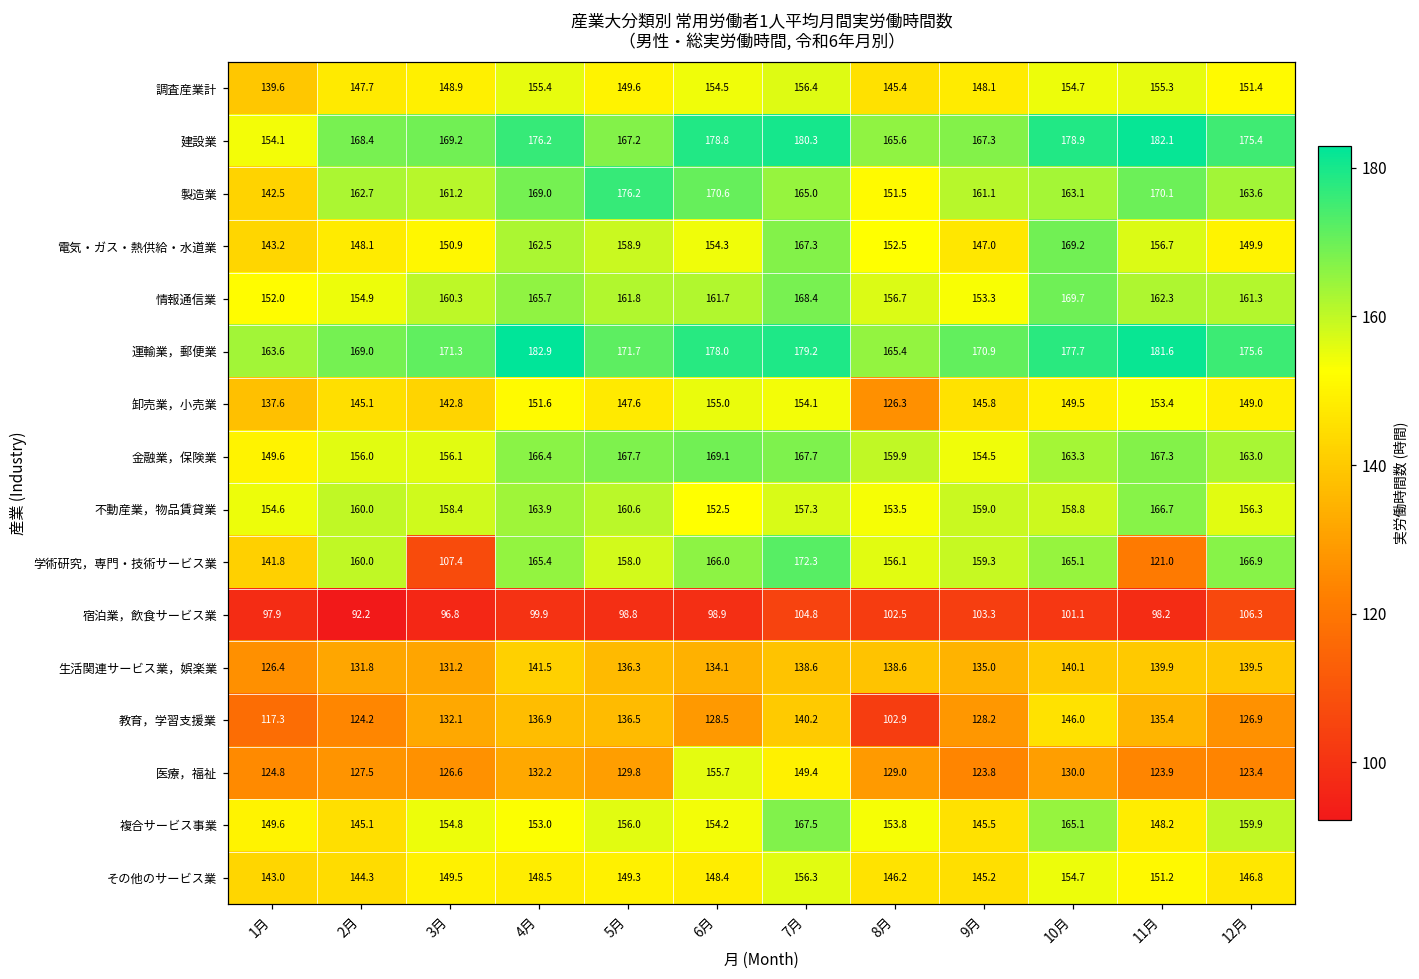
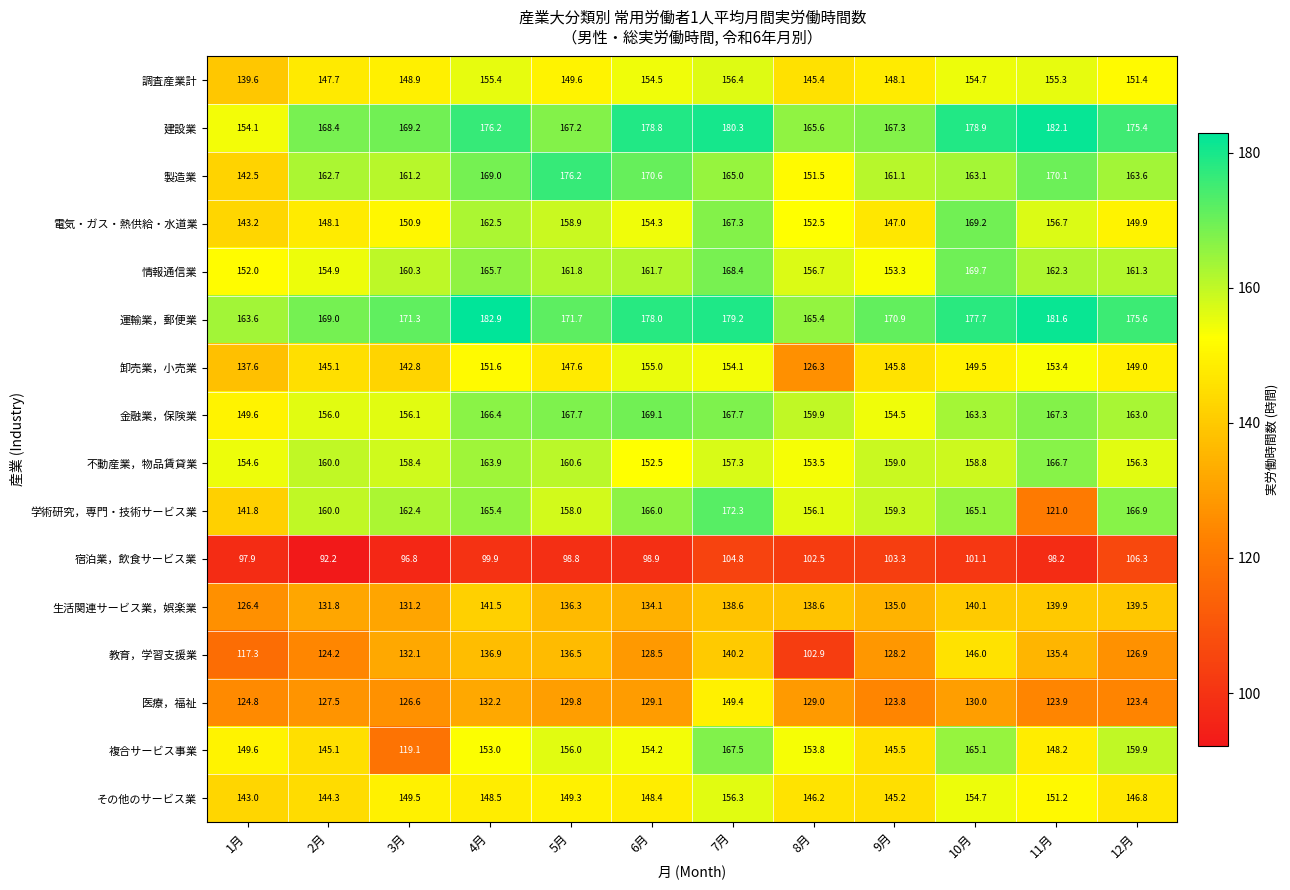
  {
    "調査産業計": {
      "1月": 139.6,
      "2月": 147.7,
      "3月": 148.9,
      "4月": 155.4,
      "5月": 149.6,
      "6月": 154.5,
      "7月": 156.4,
      "8月": 145.4,
      "9月": 148.1,
      "10月": 154.7,
      "11月": 155.3,
      "12月": 151.4
    },
    "建設業": {
      "1月": 154.1,
      "2月": 168.4,
      "3月": 169.2,
      "4月": 176.2,
      "5月": 167.2,
      "6月": 178.8,
      "7月": 180.3,
      "8月": 165.6,
      "9月": 167.3,
      "10月": 178.9,
      "11月": 182.1,
      "12月": 175.4
    },
    "製造業": {
      "1月": 142.5,
      "2月": 162.7,
      "3月": 161.2,
      "4月": 169.0,
      "5月": 176.2,
      "6月": 170.6,
      "7月": 165.0,
      "8月": 151.5,
      "9月": 161.1,
      "10月": 163.1,
      "11月": 170.1,
      "12月": 163.6
    },
    "電気・ガス・熱供給・水道業": {
      "1月": 143.2,
      "2月": 148.1,
      "3月": 150.9,
      "4月": 162.5,
      "5月": 158.9,
      "6月": 154.3,
      "7月": 167.3,
      "8月": 152.5,
      "9月": 147.0,
      "10月": 169.2,
      "11月": 156.7,
      "12月": 149.9
    },
    "情報通信業": {
      "1月": 152.0,
      "2月": 154.9,
      "3月": 160.3,
      "4月": 165.7,
      "5月": 161.8,
      "6月": 161.7,
      "7月": 168.4,
      "8月": 156.7,
      "9月": 153.3,
      "10月": 169.7,
      "11月": 162.3,
      "12月": 161.3
    },
    "運輸業，郵便業": {
      "1月": 163.6,
      "2月": 169.0,
      "3月": 171.3,
      "4月": 182.9,
      "5月": 171.7,
      "6月": 178.0,
      "7月": 179.2,
      "8月": 165.4,
      "9月": 170.9,
      "10月": 177.7,
      "11月": 181.6,
      "12月": 175.6
    },
    "卸売業，小売業": {
      "1月": 137.6,
      "2月": 145.1,
      "3月": 142.8,
      "4月": 151.6,
      "5月": 147.6,
      "6月": 155.0,
      "7月": 154.1,
      "8月": 126.3,
      "9月": 145.8,
      "10月": 149.5,
      "11月": 153.4,
      "12月": 149.0
    },
    "金融業，保険業": {
      "1月": 149.6,
      "2月": 156.0,
      "3月": 156.1,
      "4月": 166.4,
      "5月": 167.7,
      "6月": 169.1,
      "7月": 167.7,
      "8月": 159.9,
      "9月": 154.5,
      "10月": 163.3,
      "11月": 167.3,
      "12月": 163.0
    },
    "不動産業，物品賃貸業": {
      "1月": 154.6,
      "2月": 160.0,
      "3月": 158.4,
      "4月": 163.9,
      "5月": 160.6,
      "6月": 152.5,
      "7月": 157.3,
      "8月": 153.5,
      "9月": 159.0,
      "10月": 158.8,
      "11月": 166.7,
      "12月": 156.3
    },
    "学術研究，専門・技術サービス業": {
      "1月": 141.8,
      "2月": 160.0,
-     "3月": 107.4,
+     "3月": 162.4,
      "4月": 165.4,
      "5月": 158.0,
      "6月": 166.0,
      "7月": 172.3,
      "8月": 156.1,
      "9月": 159.3,
      "10月": 165.1,
      "11月": 121.0,
      "12月": 166.9
    },
    "宿泊業，飲食サービス業": {
      "1月": 97.9,
      "2月": 92.2,
      "3月": 96.8,
      "4月": 99.9,
      "5月": 98.8,
      "6月": 98.9,
      "7月": 104.8,
      "8月": 102.5,
      "9月": 103.3,
      "10月": 101.1,
      "11月": 98.2,
      "12月": 106.3
    },
    "生活関連サービス業，娯楽業": {
      "1月": 126.4,
      "2月": 131.8,
      "3月": 131.2,
      "4月": 141.5,
      "5月": 136.3,
      "6月": 134.1,
      "7月": 138.6,
      "8月": 138.6,
      "9月": 135.0,
      "10月": 140.1,
      "11月": 139.9,
      "12月": 139.5
    },
    "教育，学習支援業": {
      "1月": 117.3,
      "2月": 124.2,
      "3月": 132.1,
      "4月": 136.9,
      "5月": 136.5,
      "6月": 128.5,
      "7月": 140.2,
      "8月": 102.9,
      "9月": 128.2,
      "10月": 146.0,
      "11月": 135.4,
      "12月": 126.9
    },
    "医療，福祉": {
      "1月": 124.8,
      "2月": 127.5,
      "3月": 126.6,
      "4月": 132.2,
      "5月": 129.8,
-     "6月": 155.7,
+     "6月": 129.1,
      "7月": 149.4,
      "8月": 129.0,
      "9月": 123.8,
      "10月": 130.0,
      "11月": 123.9,
      "12月": 123.4
    },
    "複合サービス事業": {
      "1月": 149.6,
      "2月": 145.1,
-     "3月": 154.8,
+     "3月": 119.1,
      "4月": 153.0,
      "5月": 156.0,
      "6月": 154.2,
      "7月": 167.5,
      "8月": 153.8,
      "9月": 145.5,
      "10月": 165.1,
      "11月": 148.2,
      "12月": 159.9
    },
    "その他のサービス業": {
      "1月": 143.0,
      "2月": 144.3,
      "3月": 149.5,
      "4月": 148.5,
      "5月": 149.3,
      "6月": 148.4,
      "7月": 156.3,
      "8月": 146.2,
      "9月": 145.2,
      "10月": 154.7,
      "11月": 151.2,
      "12月": 146.8
    }
  }
